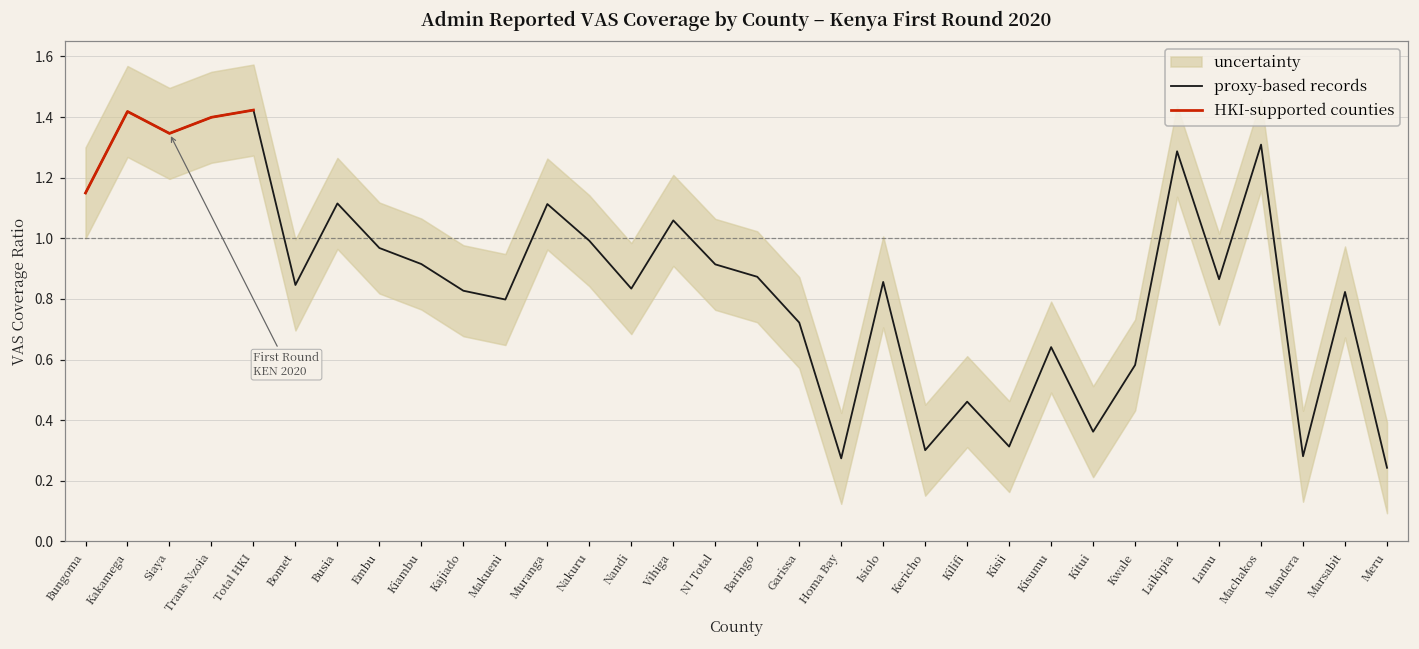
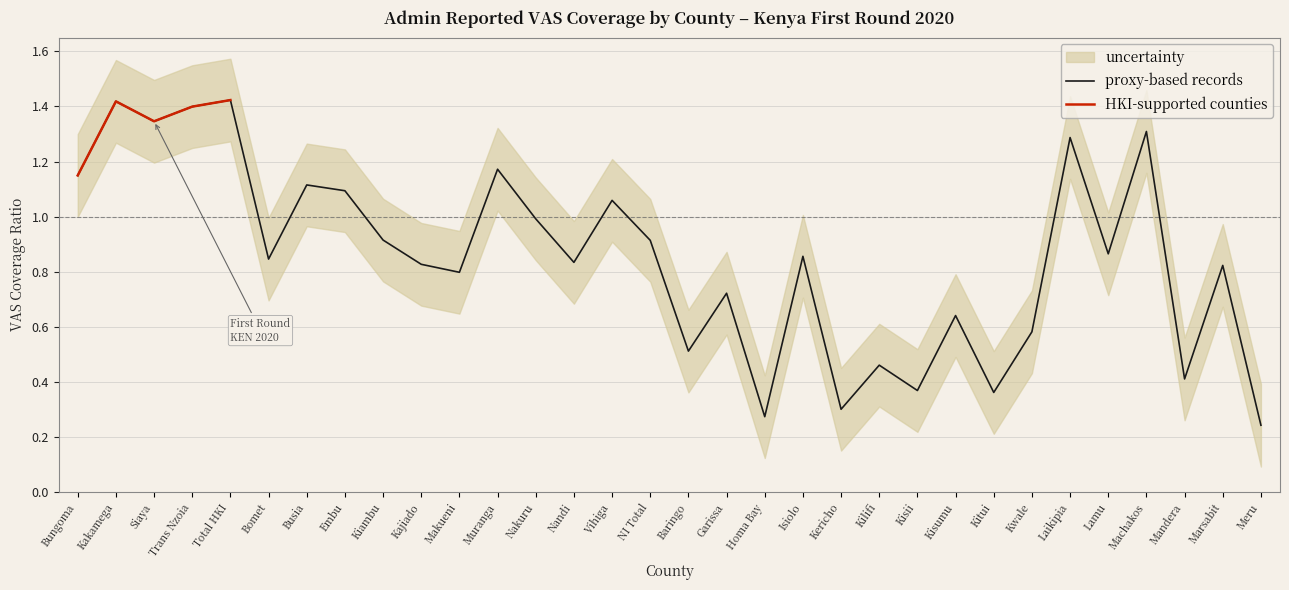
  {
    "proxy-based records": {
      "Busia": 1.12,
-     "Embu": 0.97,
+     "Embu": 1.09,
      "Kiambu": 0.92,
      "Kajiado": 0.83,
      "Makueni": 0.80,
-     "Muranga": 1.11,
+     "Muranga": 1.17,
      "Nakuru": 0.99,
      "Nandi": 0.83,
      "Vihiga": 1.06,
      "NI Total": 0.91,
-     "Baringo": 0.87,
+     "Baringo": 0.51,
      "Garissa": 0.72,
      "Homa Bay": 0.27,
      "Isiolo": 0.86,
      "Kericho": 0.30,
      "Kilifi": 0.46,
-     "Kisii": 0.31,
+     "Kisii": 0.37,
      "Kisumu": 0.64,
      "Kitui": 0.36,
      "Kwale": 0.58,
      "Laikipia": 1.29,
      "Lamu": 0.87,
      "Machakos": 1.31,
-     "Mandera": 0.28,
+     "Mandera": 0.41,
      "Marsabit": 0.82,
      "Meru": 0.24
    }
  }
